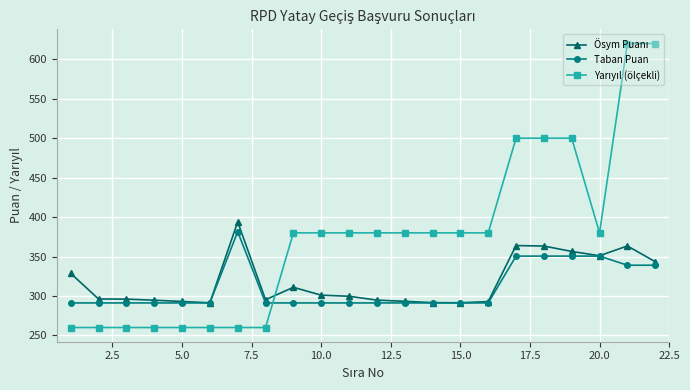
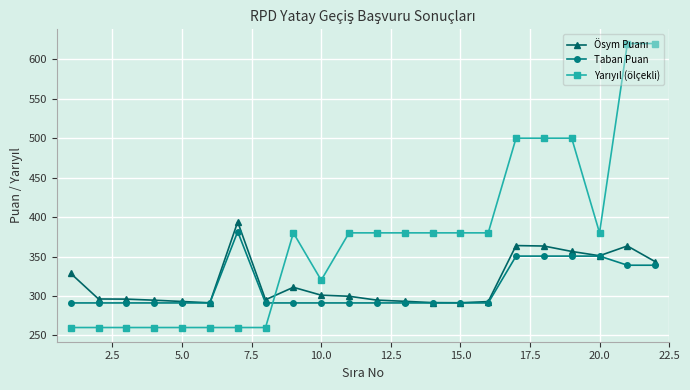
  {
    "Yarıyıl (ölçekli)": {
      "5.0": 260,
-     "10.0": 380,
+     "10.0": 320,
      "15.0": 380,
      "20.0": 380
    }
  }
